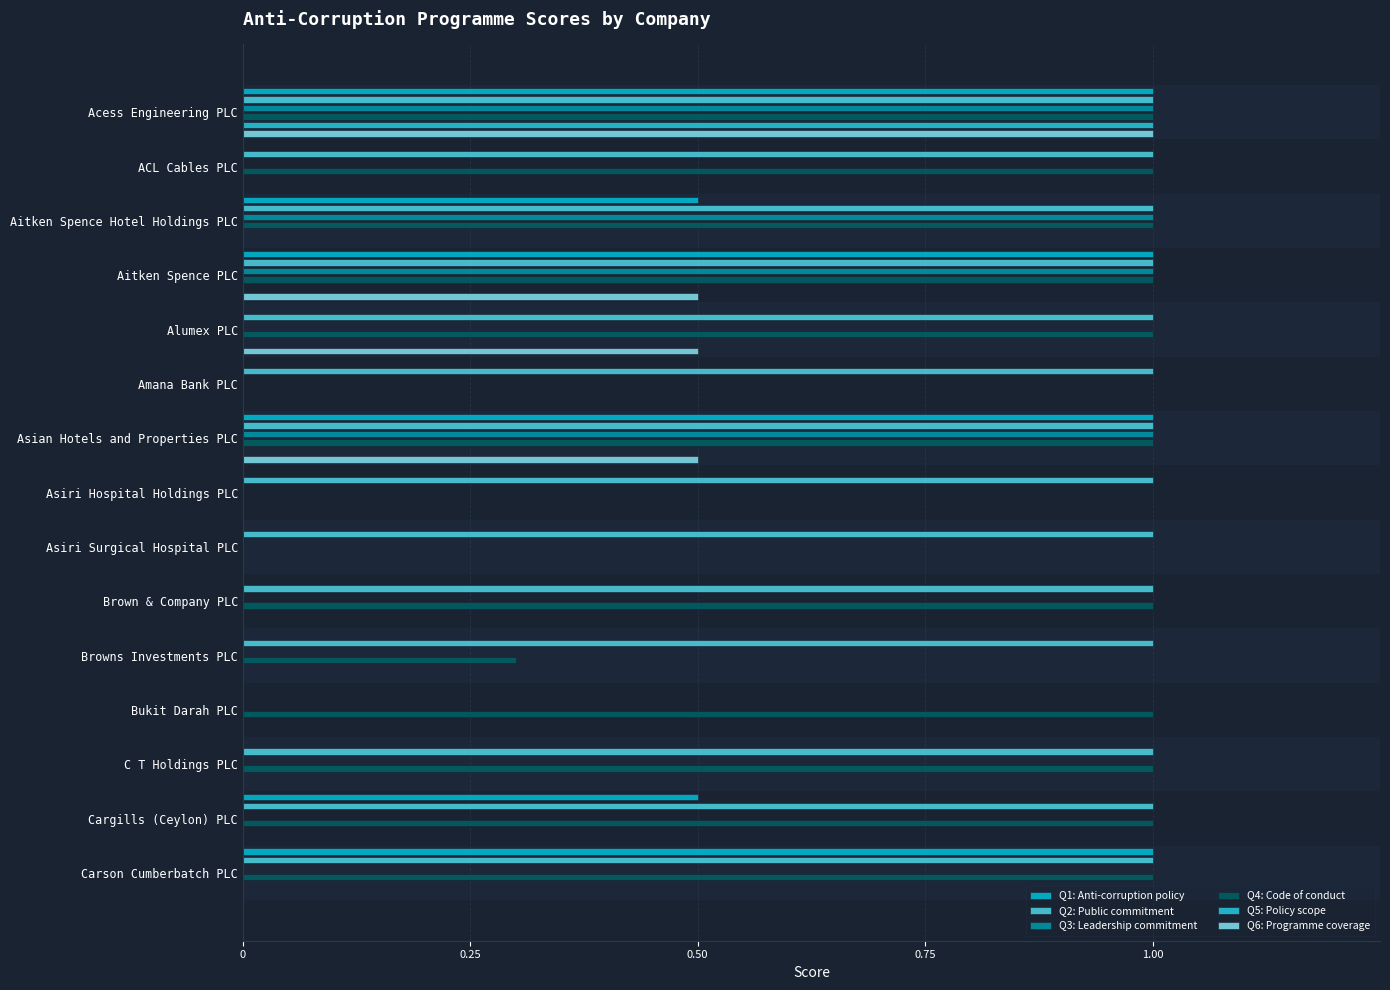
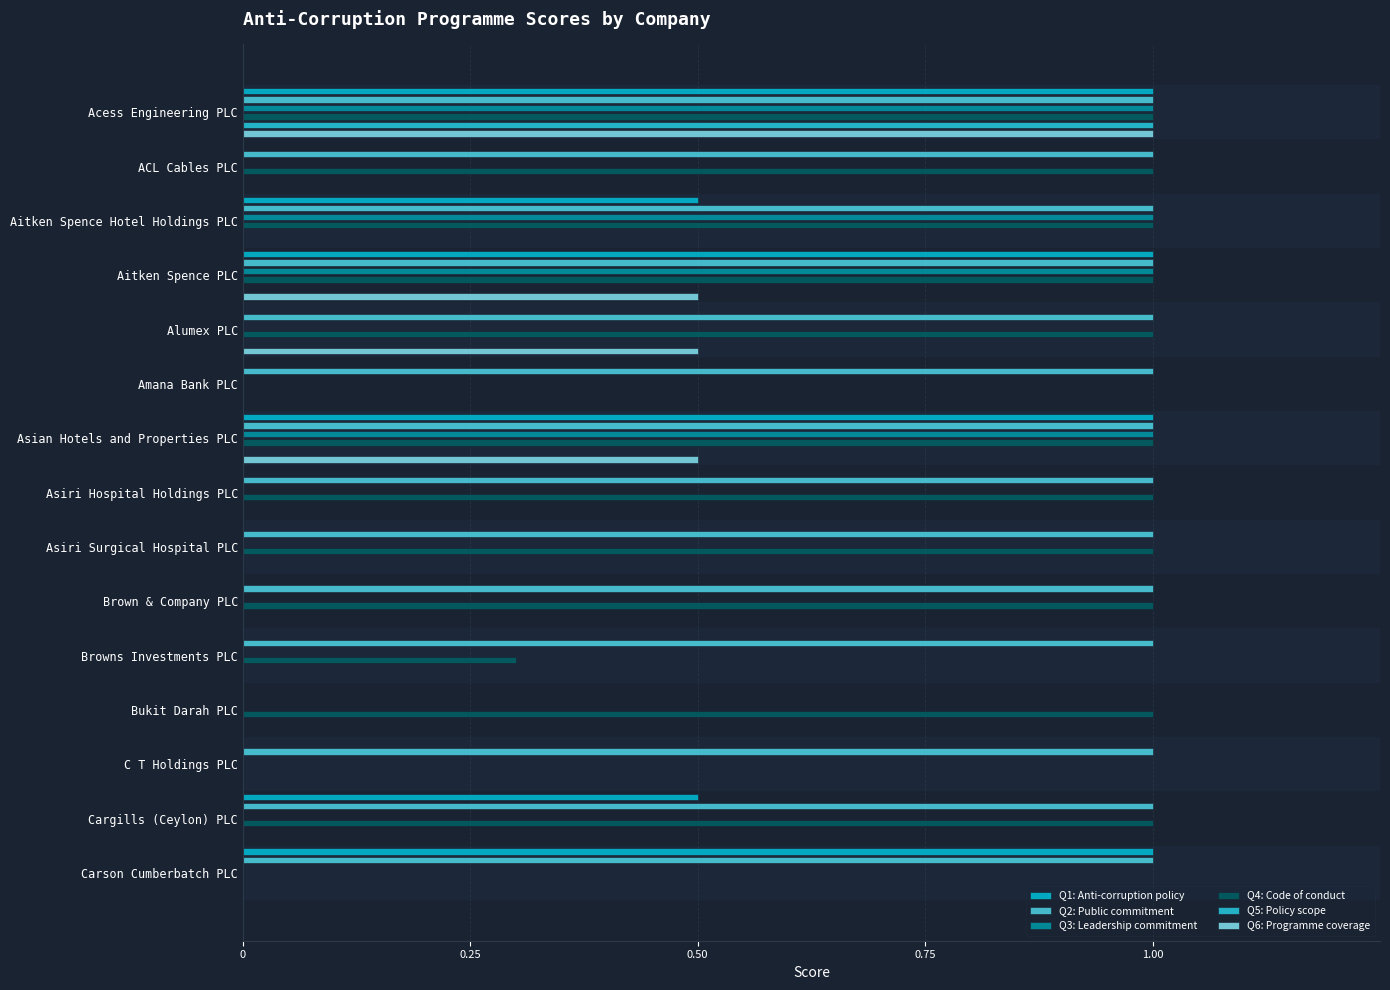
  {
    "Q4: Code of conduct": {
      "Amana Bank PLC": 0,
-     "Asiri Hospital Holdings PLC": 0,
-     "Asiri Surgical Hospital PLC": 0,
-     "C T Holdings PLC": 1,
-     "Carson Cumberbatch PLC": 1
+     "Asiri Hospital Holdings PLC": 1,
+     "Asiri Surgical Hospital PLC": 1,
+     "C T Holdings PLC": 0,
+     "Carson Cumberbatch PLC": 0
    }
  }
